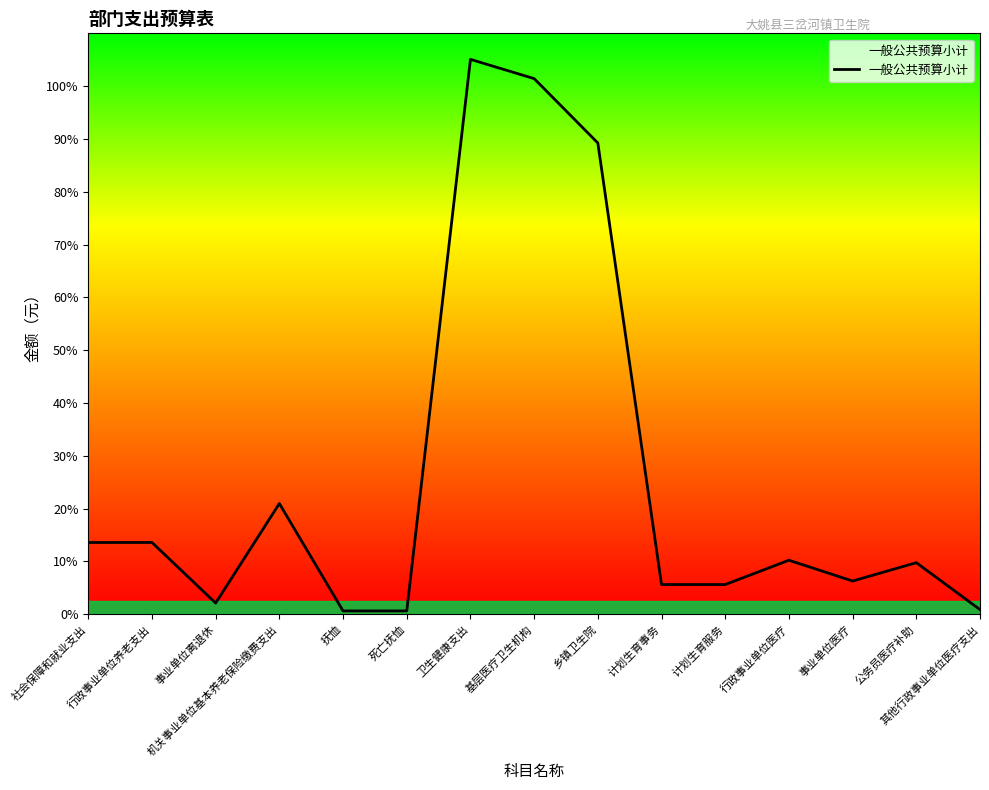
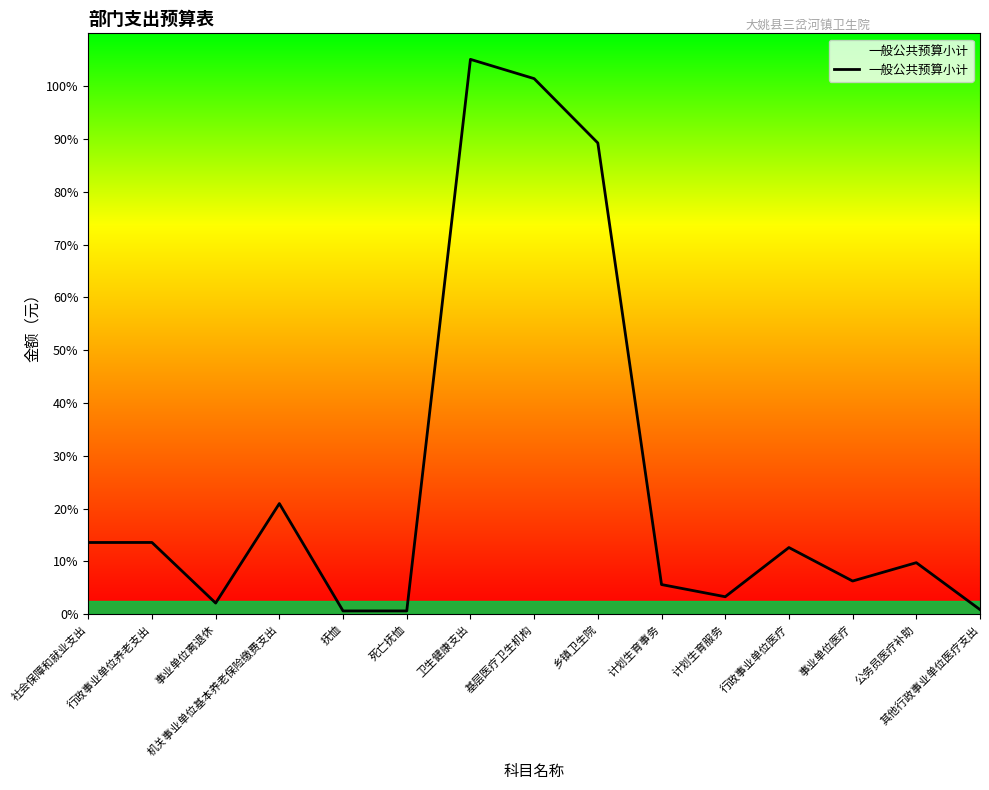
  {
    "社会保障和就业支出": "14%",
    "行政事业单位养老支出": "14%",
    "机关事业单位基本养老保险缴费支出": "21%",
    "卫生健康支出": "105%",
    "基层医疗卫生机构": "101%",
    "乡镇卫生院": "89%",
    "计划生育事务": "6%",
-   "计划生育服务": "6%",
-   "行政事业单位医疗": "10%",
+   "计划生育服务": "3%",
+   "行政事业单位医疗": "13%",
    "事业单位医疗": "6%",
    "公务员医疗补助": "10%"
  }
